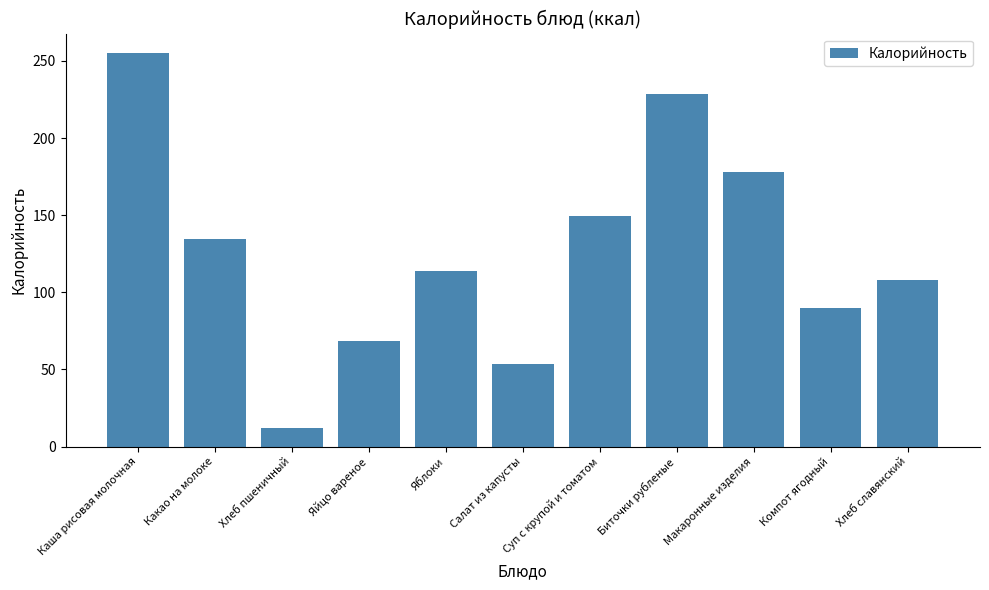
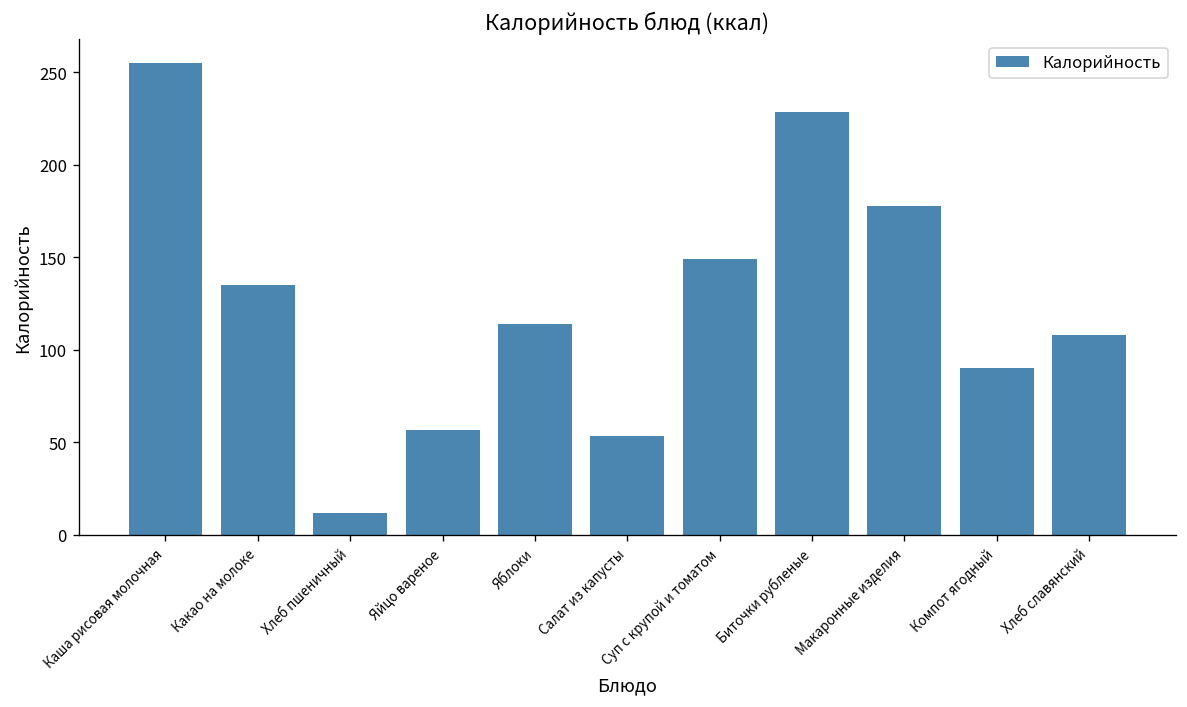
  {
    "Каша рисовая молочная": 255,
    "Какао на молоке": 135,
    "Хлеб пшеничный": 12,
-   "Яйцо вареное": 69,
+   "Яйцо вареное": 57,
    "Яблоки": 114,
    "Салат из капусты": 54,
    "Суп с крупой и томатом": 149,
    "Биточки рубленые": 229,
    "Макаронные изделия": 178,
    "Компот ягодный": 90,
    "Хлеб славянский": 108
  }
